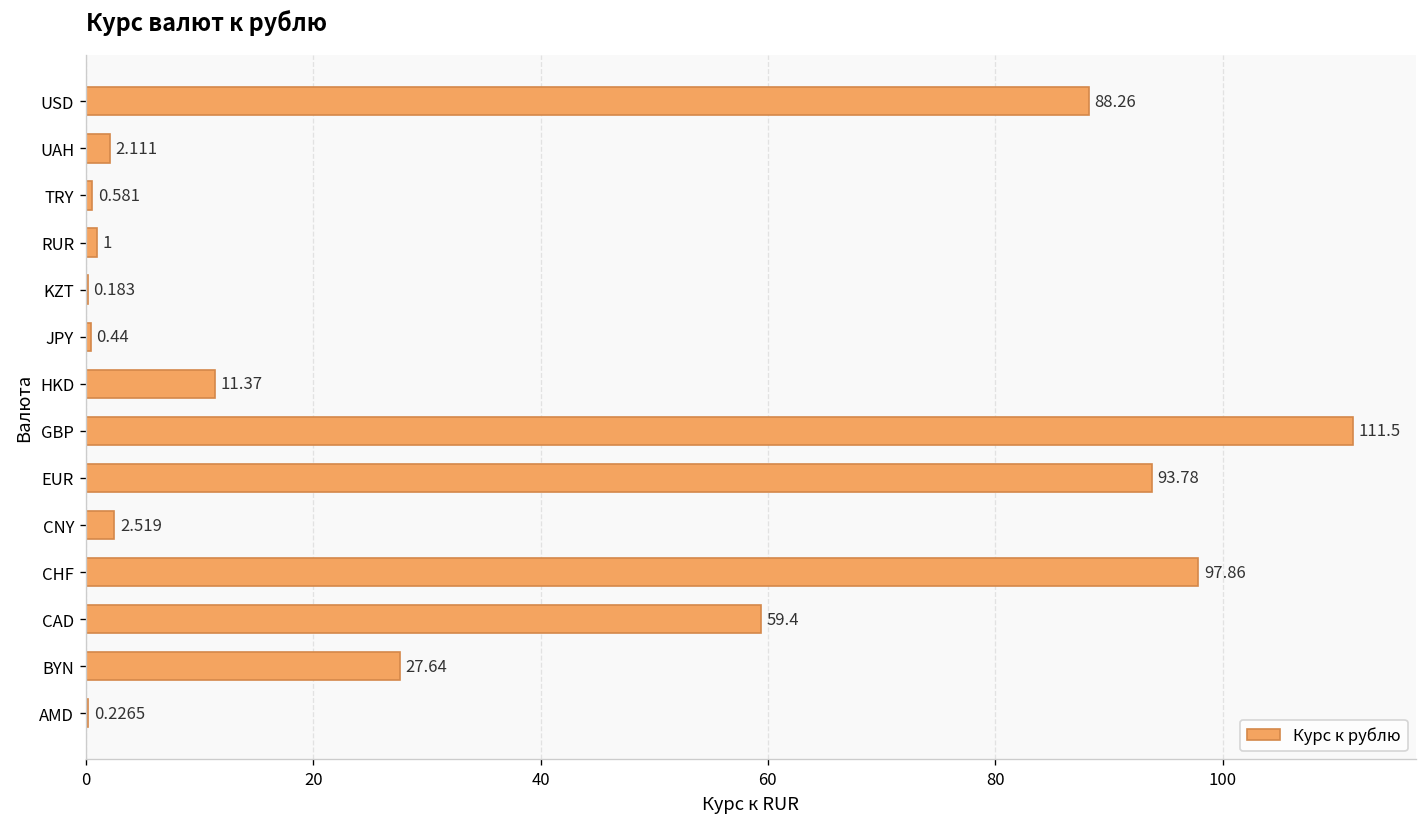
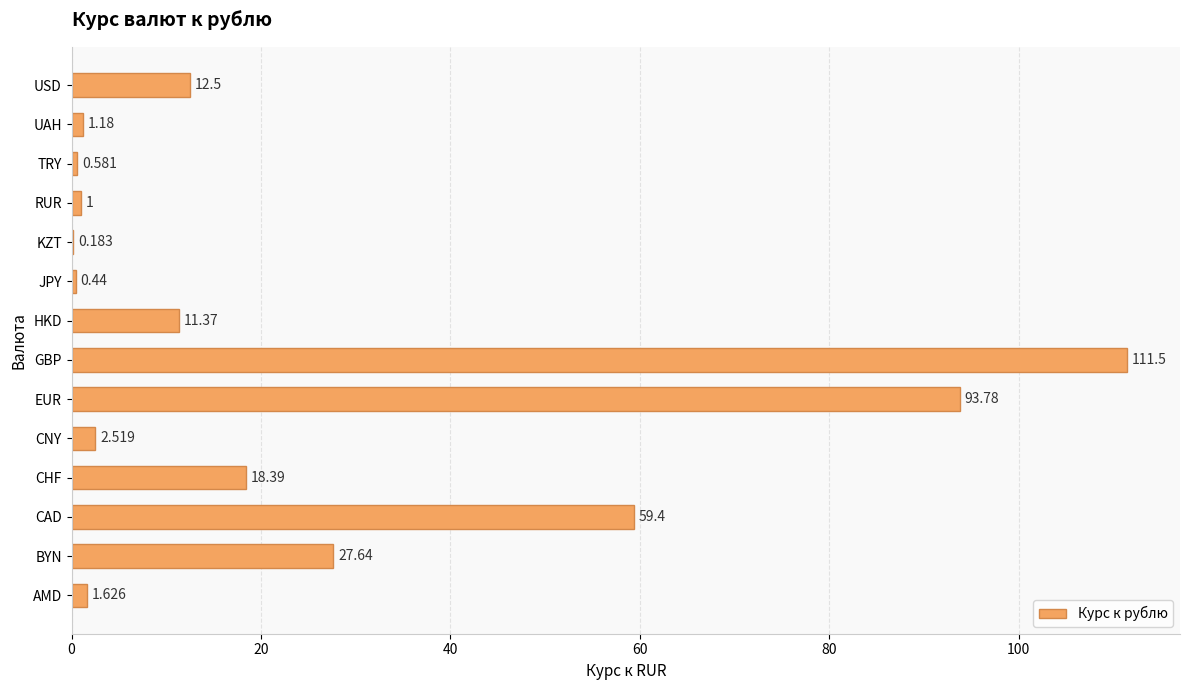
  {
-   "USD": 88.26,
-   "UAH": 2.111,
+   "USD": 12.5,
+   "UAH": 1.18,
    "TRY": 0.581,
    "RUR": 1,
    "KZT": 0.183,
    "JPY": 0.44,
    "HKD": 11.37,
    "GBP": 111.5,
    "EUR": 93.78,
    "CNY": 2.519,
-   "CHF": 97.86,
+   "CHF": 18.39,
    "CAD": 59.4,
    "BYN": 27.64,
-   "AMD": 0.2265
+   "AMD": 1.626
  }
